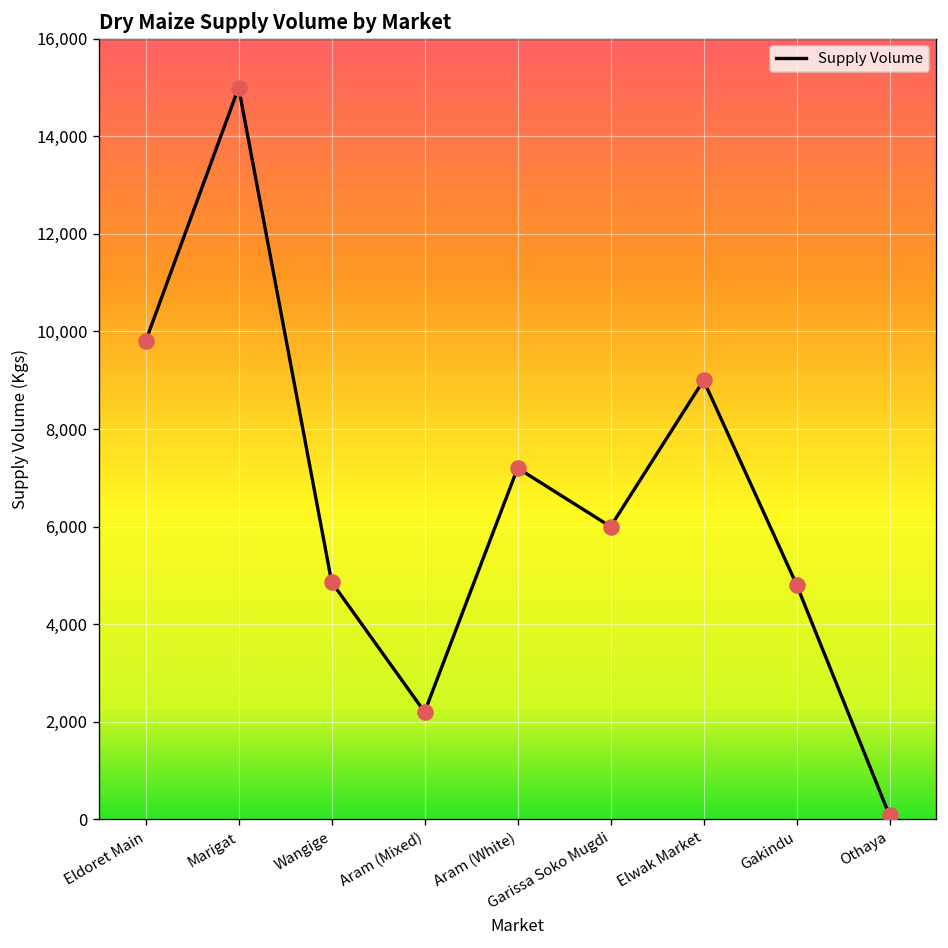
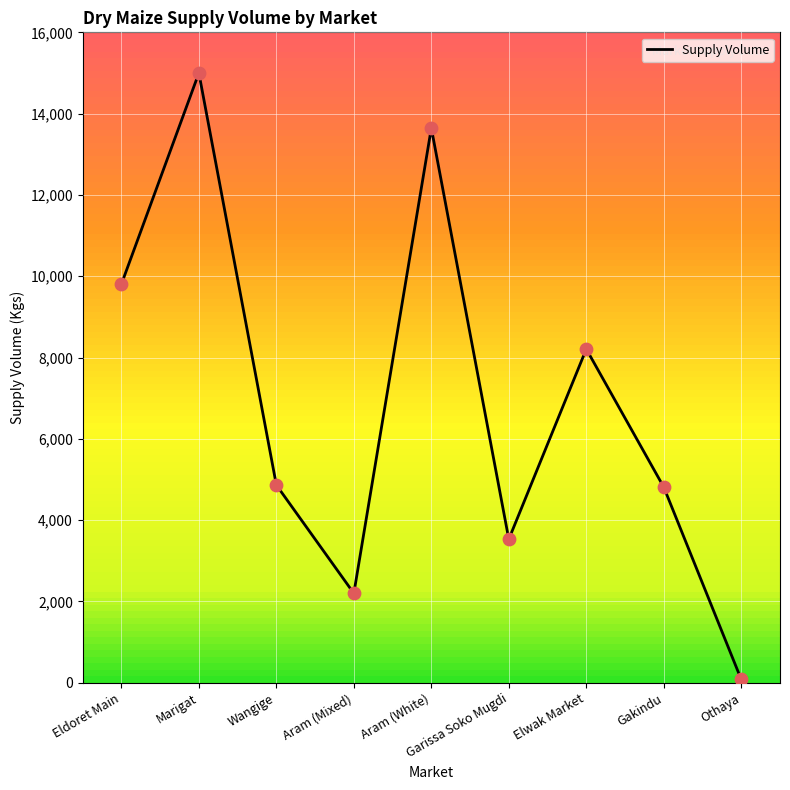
  {
    "Eldoret Main": "9,800",
    "Marigat": "15,000",
    "Wangige": "4,900",
    "Aram (Mixed)": "2,200",
-   "Aram (White)": "7,200",
-   "Garissa Soko Mugdi": "6,000",
-   "Elwak Market": "9,000",
+   "Aram (White)": "13,600",
+   "Garissa Soko Mugdi": "3,500",
+   "Elwak Market": "8,200",
    "Gakindu": "4,800",
    "Othaya": "100"
  }
